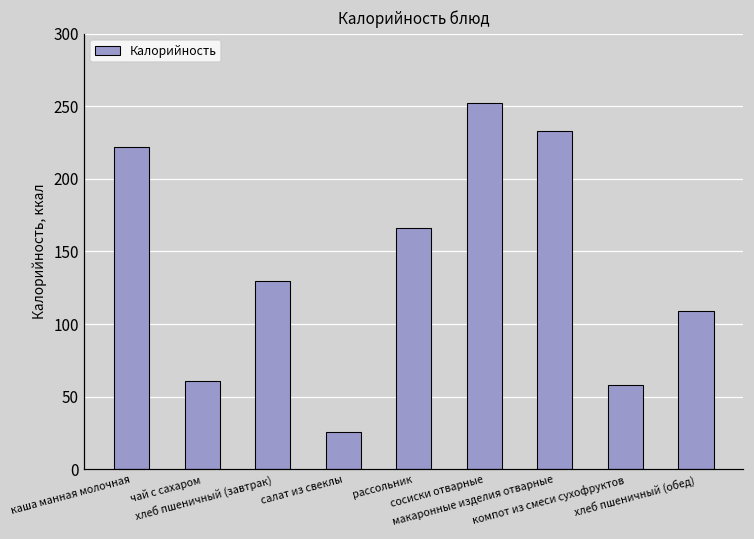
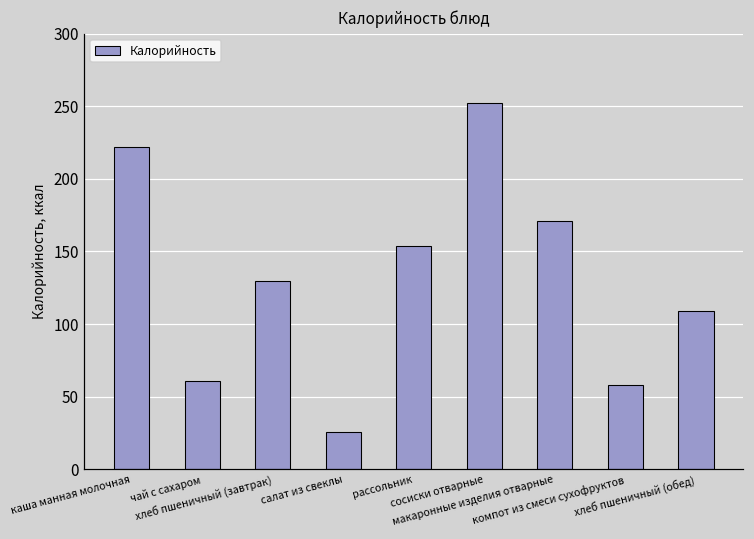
  {
    "каша манная молочная": 222,
    "чай с сахаром": 61,
    "хлеб пшеничный (завтрак)": 130,
    "салат из свеклы": 25,
-   "рассольник": 166,
+   "рассольник": 154,
    "сосиски отварные": 252,
-   "макаронные изделия отварные": 233,
+   "макаронные изделия отварные": 171,
    "компот из смеси сухофруктов": 58,
    "хлеб пшеничный (обед)": 109
  }
